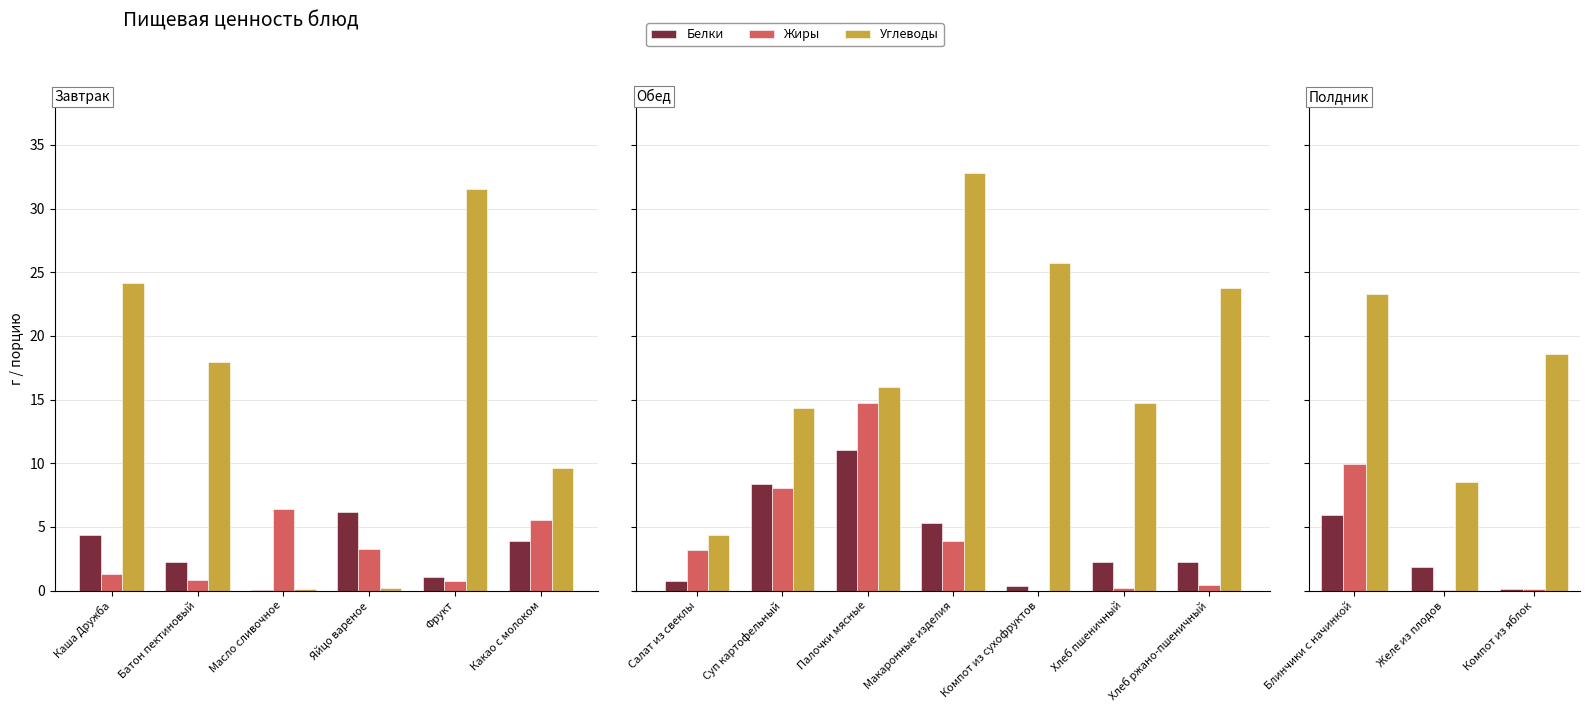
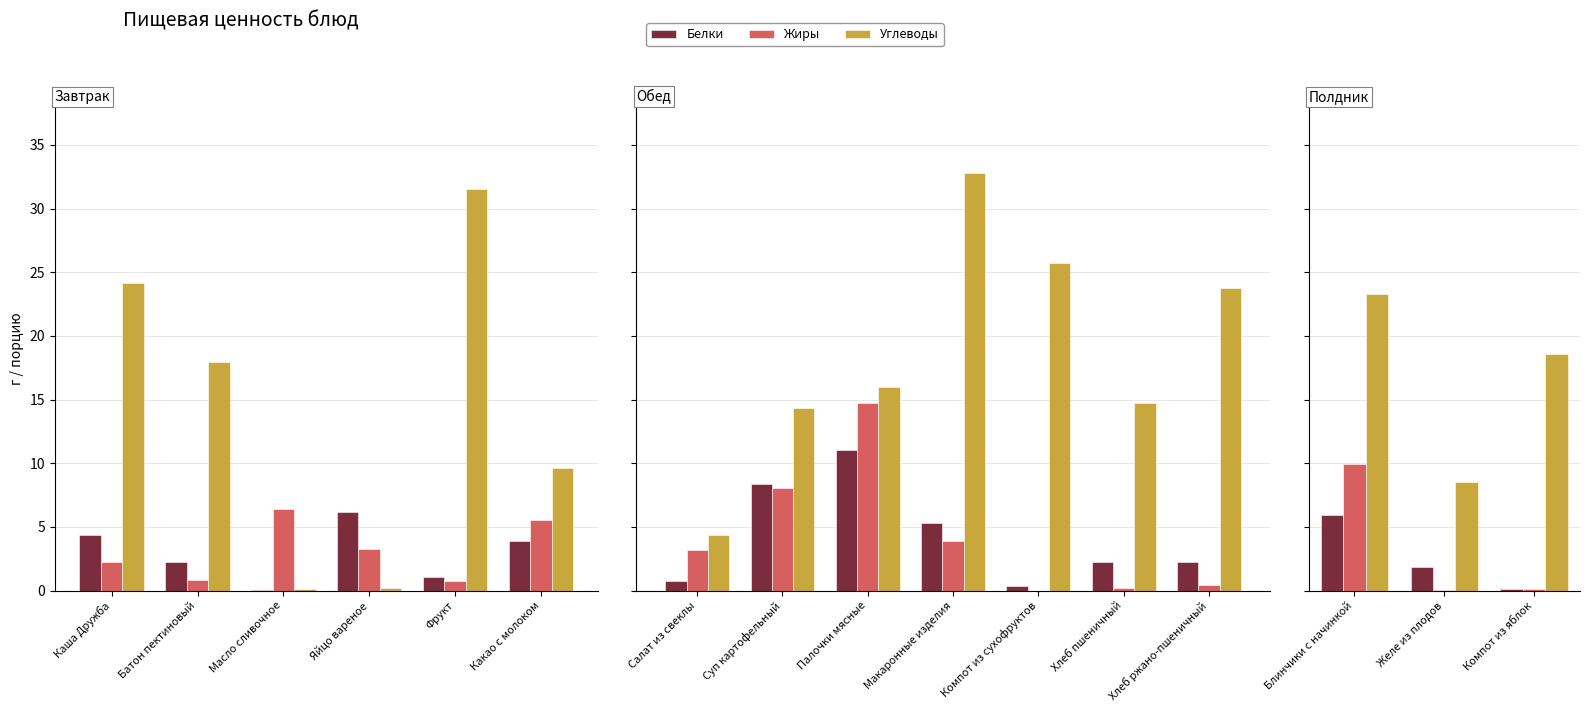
  {
    "Завтрак": {
      "Белки": {
        "Каша Дружба": 4.4,
        "Батон пектиновый": 2.3,
        "Яйцо вареное": 6.2,
        "Фрукт": 1.1,
        "Какао с молоком": 3.9
      },
      "Жиры": {
-       "Каша Дружба": 1.3,
+       "Каша Дружба": 2.3,
        "Батон пектиновый": 0.9,
        "Масло сливочное": 6.4,
        "Яйцо вареное": 3.3,
        "Фрукт": 0.8,
        "Какао с молоком": 5.5
      },
      "Углеводы": {
        "Каша Дружба": 24.2,
        "Батон пектиновый": 18.0,
        "Яйцо вареное": 0.2,
        "Фрукт": 31.5,
        "Какао с молоком": 9.7
      }
    }
  }
